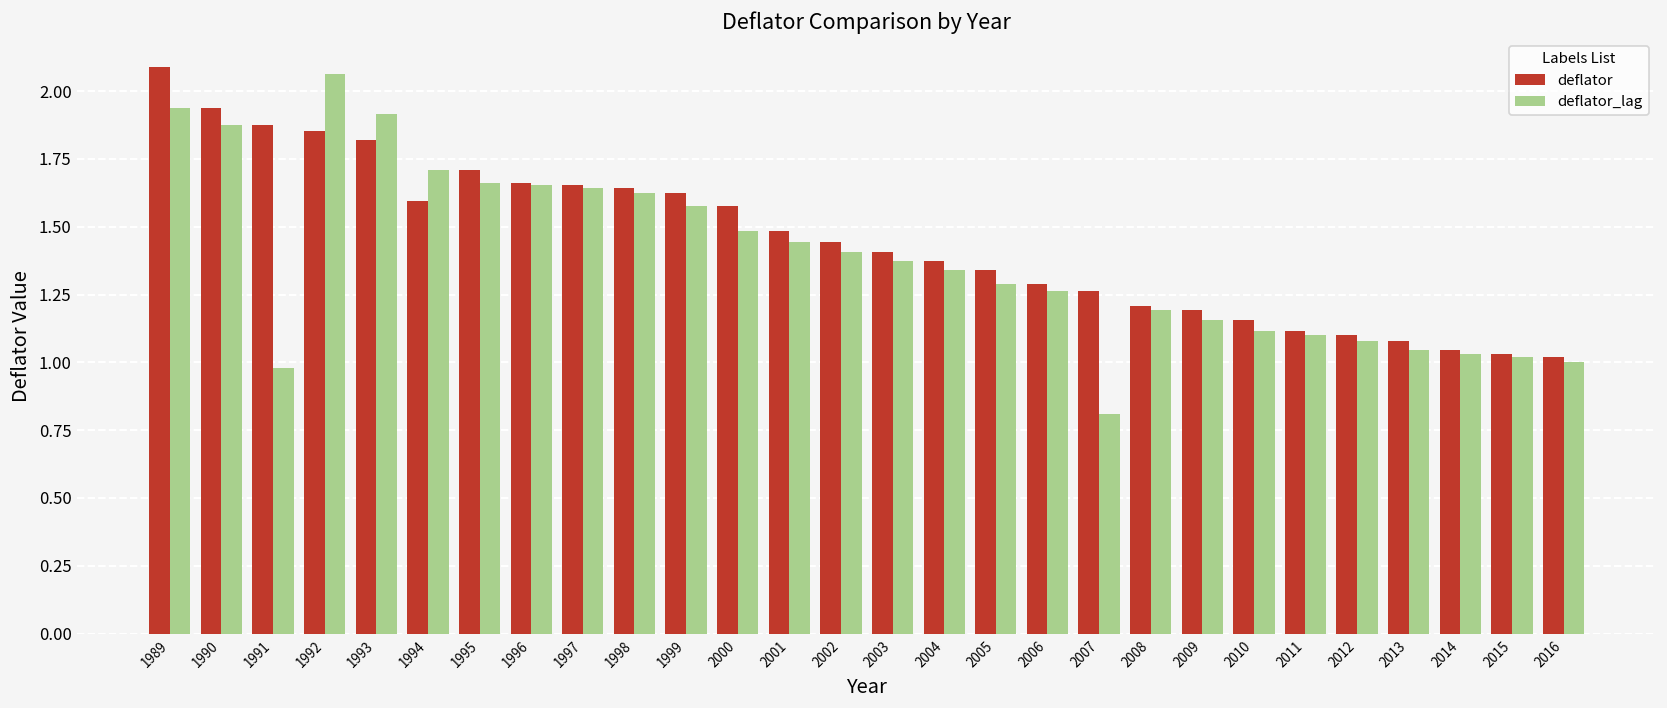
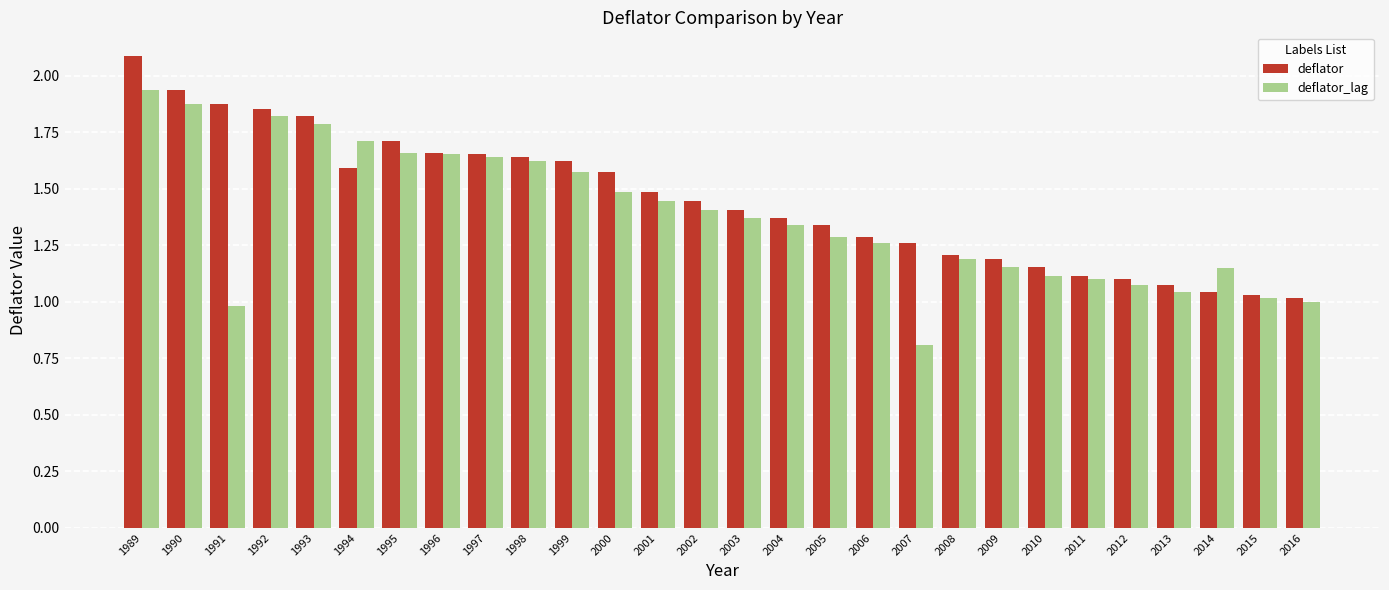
  {
    "deflator": {
      "1989": 2.09,
      "1990": 1.94,
      "1991": 1.88,
      "1992": 1.85,
      "1993": 1.82,
      "1994": 1.59,
      "1995": 1.71,
      "1996": 1.66,
      "1997": 1.65,
      "1998": 1.64,
      "1999": 1.63,
      "2000": 1.58,
      "2001": 1.49,
      "2002": 1.45,
      "2003": 1.41,
      "2004": 1.37,
      "2005": 1.34,
      "2006": 1.29,
      "2007": 1.26,
      "2008": 1.21,
      "2009": 1.19,
      "2010": 1.16,
      "2011": 1.12,
      "2012": 1.10,
      "2013": 1.08,
      "2014": 1.05,
      "2015": 1.03,
      "2016": 1.02
    },
    "deflator_lag": {
      "1989": 1.94,
      "1990": 1.88,
      "1991": 0.98,
-     "1992": 2.06,
-     "1993": 1.92,
+     "1992": 1.82,
+     "1993": 1.79,
      "1994": 1.71,
      "1995": 1.66,
      "1996": 1.65,
      "1997": 1.64,
      "1998": 1.63,
      "1999": 1.58,
      "2000": 1.49,
      "2001": 1.45,
      "2002": 1.41,
      "2003": 1.37,
      "2004": 1.34,
      "2005": 1.29,
      "2006": 1.26,
      "2007": 0.81,
      "2008": 1.19,
      "2009": 1.16,
      "2010": 1.12,
      "2011": 1.10,
      "2012": 1.08,
      "2013": 1.05,
-     "2014": 1.03,
+     "2014": 1.15,
      "2015": 1.02,
      "2016": 1.00
    }
  }
